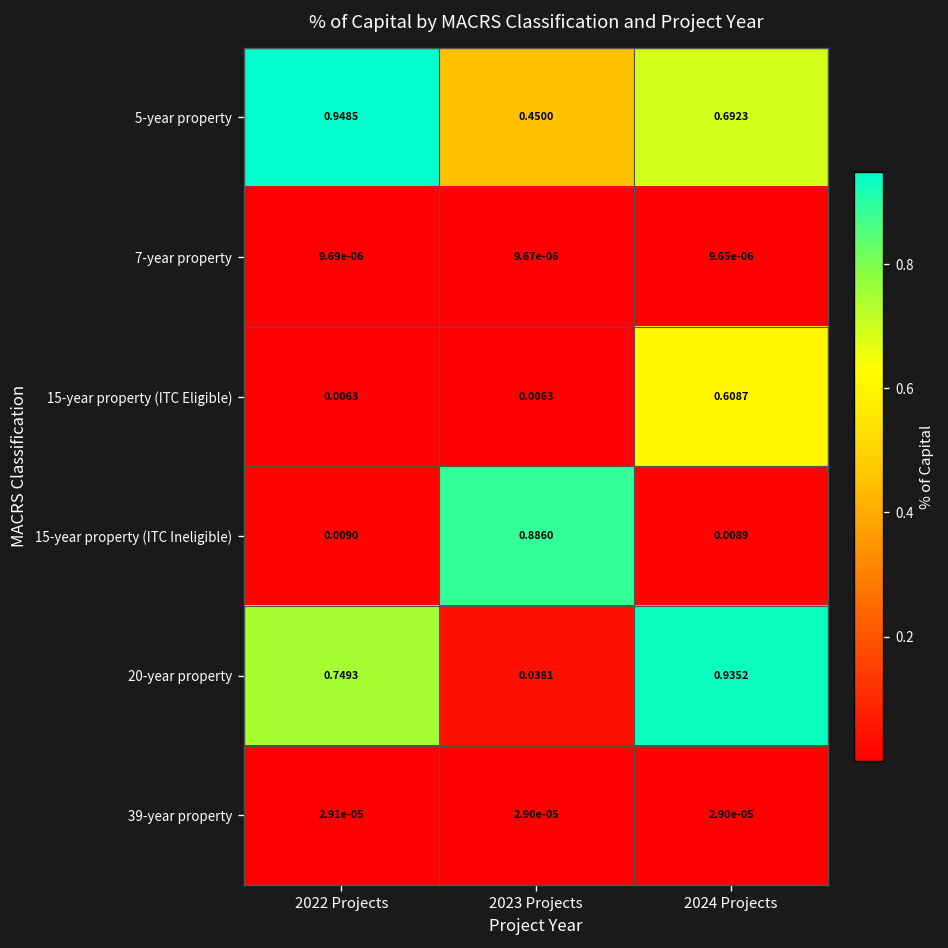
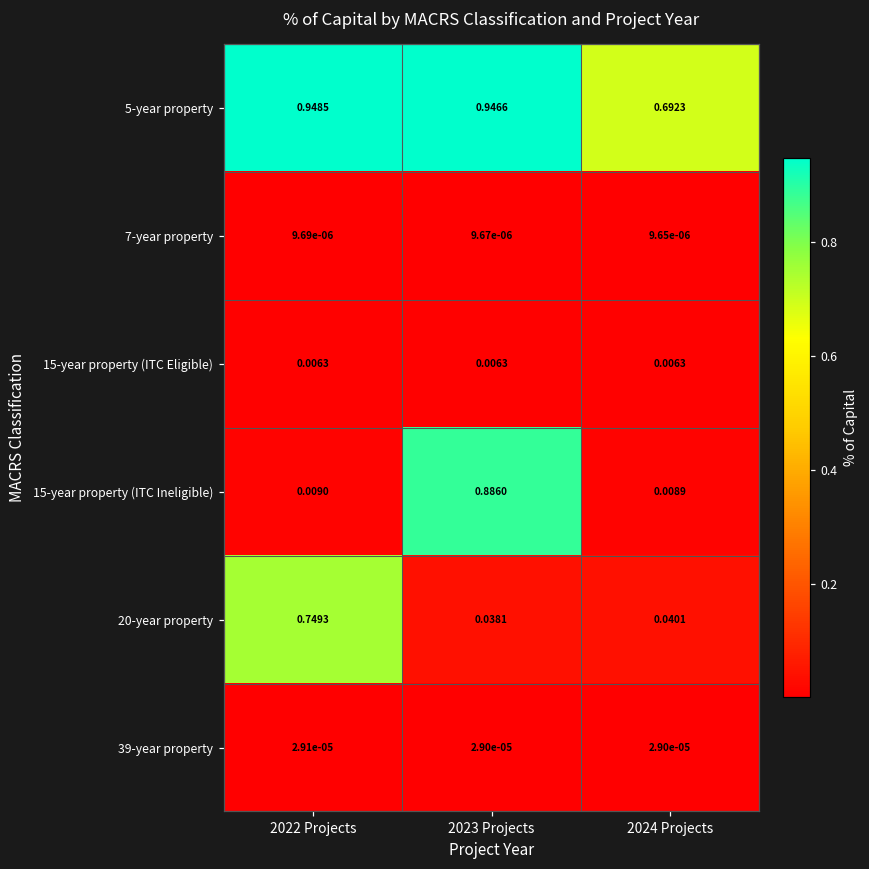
  {
    "5-year property": {
      "2022 Projects": "0.9485",
-     "2023 Projects": "0.4500",
+     "2023 Projects": "0.9466",
      "2024 Projects": "0.6923"
    },
    "7-year property": {
      "2022 Projects": "9.69e-06",
      "2023 Projects": "9.67e-06",
      "2024 Projects": "9.65e-06"
    },
    "15-year property (ITC Eligible)": {
      "2022 Projects": "0.0063",
      "2023 Projects": "0.0063",
-     "2024 Projects": "0.6087"
+     "2024 Projects": "0.0063"
    },
    "15-year property (ITC Ineligible)": {
      "2022 Projects": "0.0090",
      "2023 Projects": "0.8860",
      "2024 Projects": "0.0089"
    },
    "20-year property": {
      "2022 Projects": "0.7493",
      "2023 Projects": "0.0381",
-     "2024 Projects": "0.9352"
+     "2024 Projects": "0.0401"
    },
    "39-year property": {
      "2022 Projects": "2.91e-05",
      "2023 Projects": "2.90e-05",
      "2024 Projects": "2.90e-05"
    }
  }
